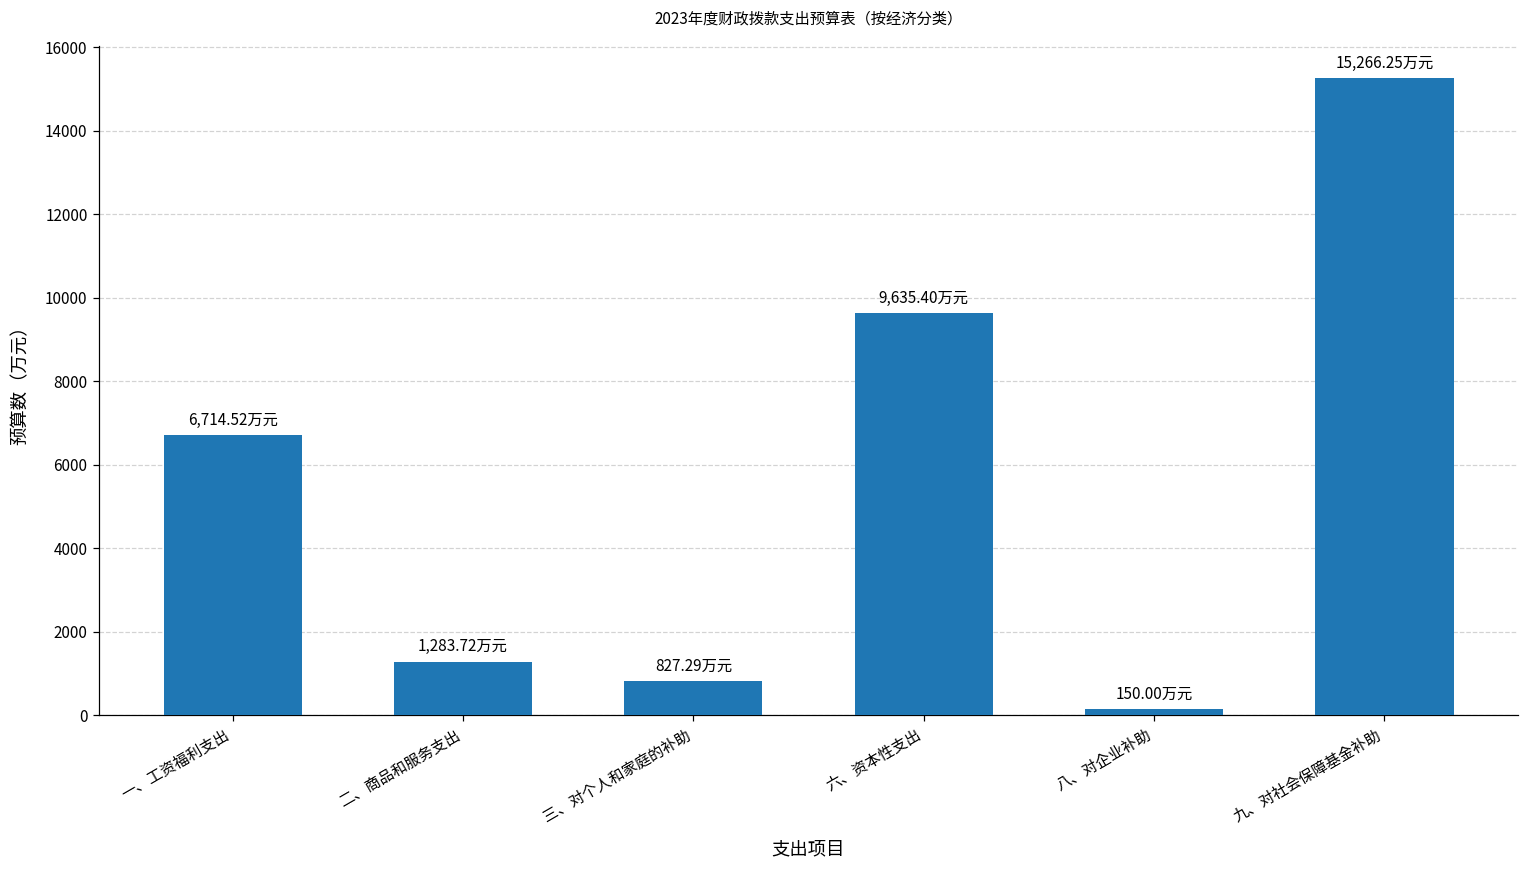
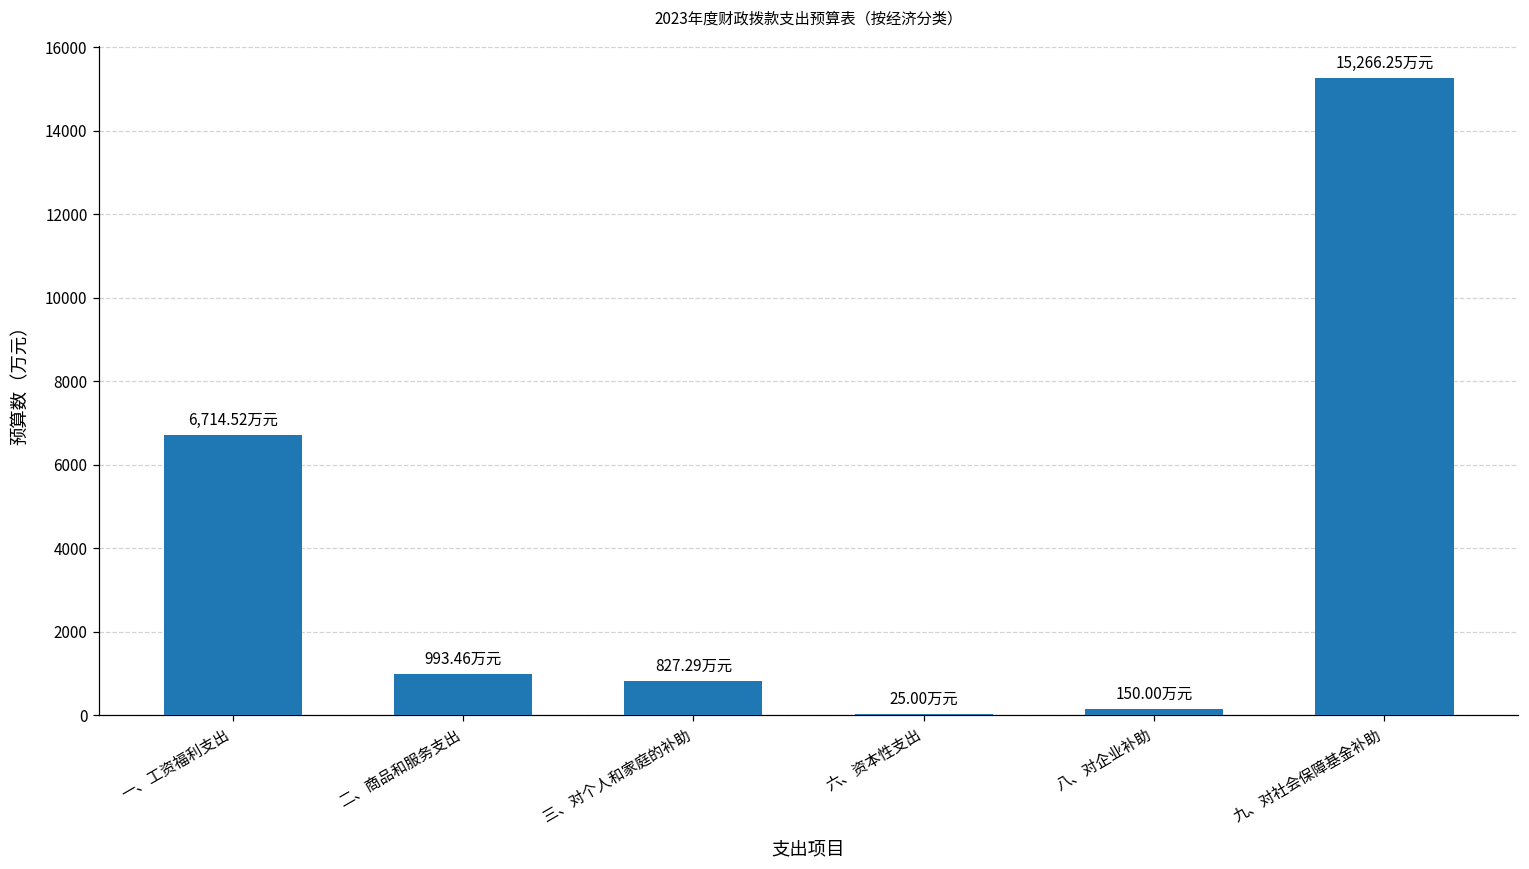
  {
    "一、工资福利支出": "6,714.52",
-   "二、商品和服务支出": "1,283.72",
+   "二、商品和服务支出": "993.46",
    "三、对个人和家庭的补助": "827.29",
-   "六、资本性支出": "9,635.40",
+   "六、资本性支出": "25.00",
    "八、对企业补助": "150.00",
    "九、对社会保障基金补助": "15,266.25"
  }
